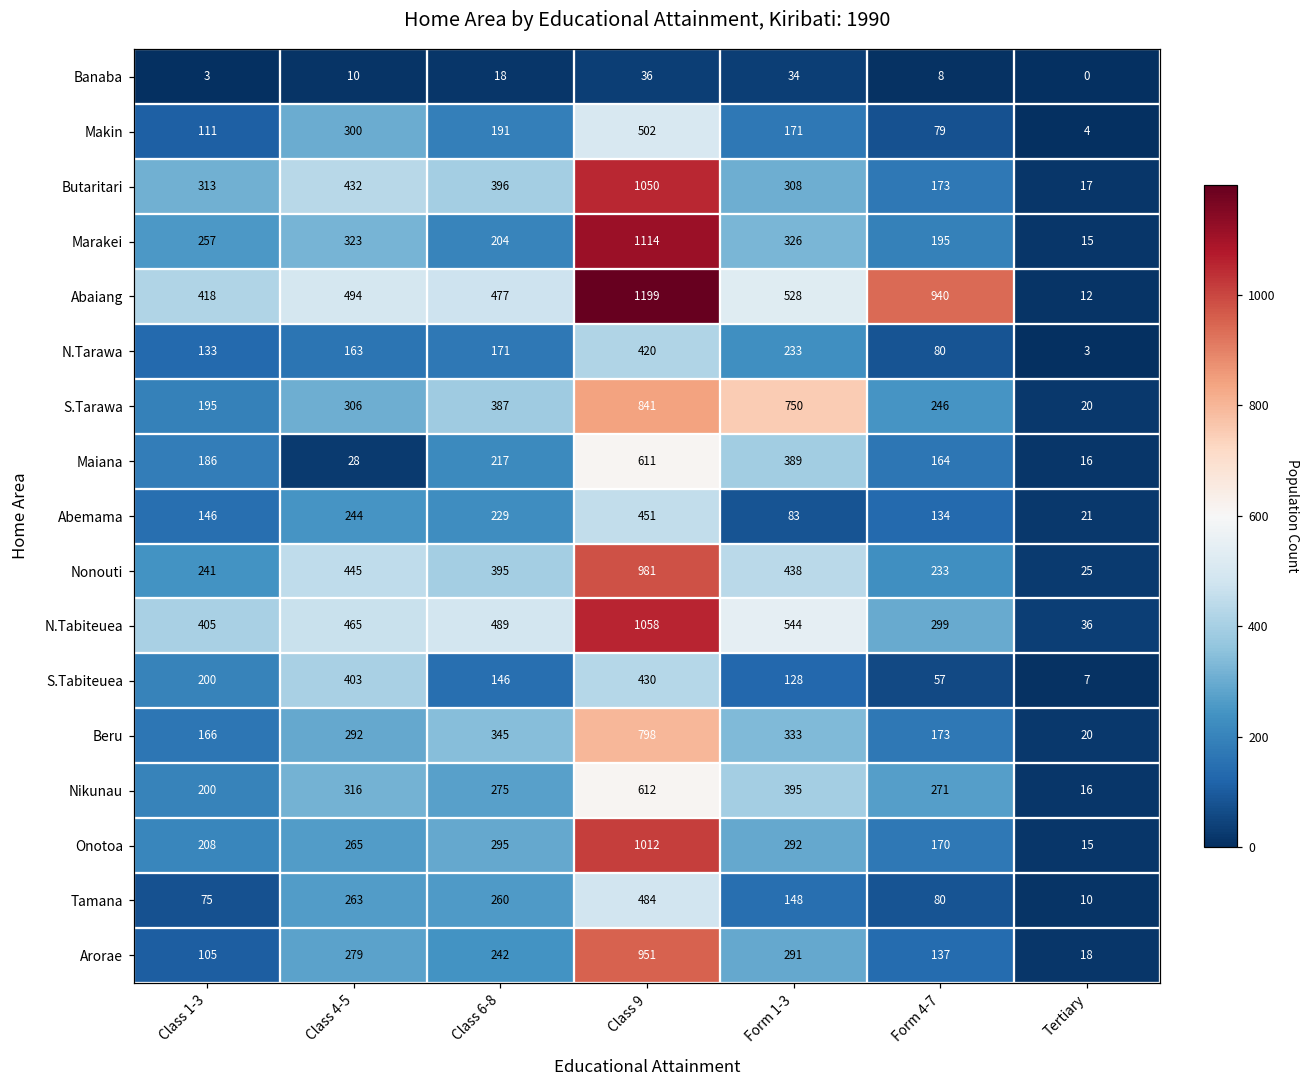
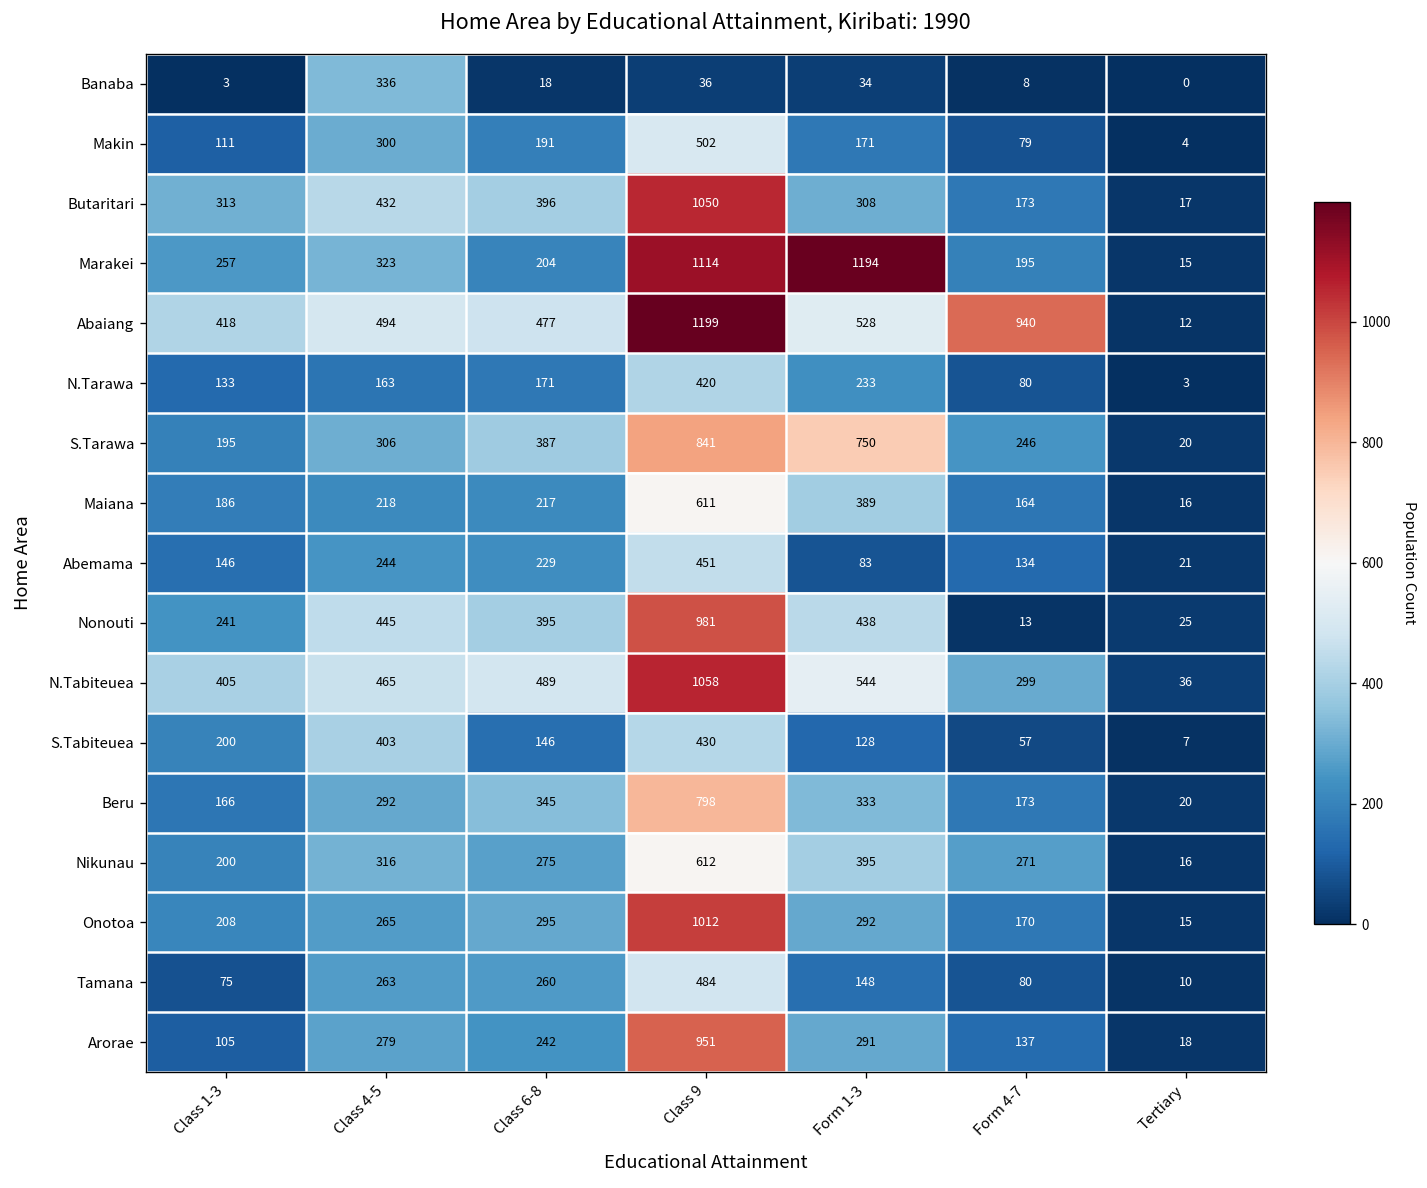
  {
    "Banaba": {
      "Class 1-3": 3,
-     "Class 4-5": 10,
+     "Class 4-5": 336,
      "Class 6-8": 18,
      "Class 9": 36,
      "Form 1-3": 34,
      "Form 4-7": 8,
      "Tertiary": 0
    },
    "Makin": {
      "Class 1-3": 111,
      "Class 4-5": 300,
      "Class 6-8": 191,
      "Class 9": 502,
      "Form 1-3": 171,
      "Form 4-7": 79,
      "Tertiary": 4
    },
    "Butaritari": {
      "Class 1-3": 313,
      "Class 4-5": 432,
      "Class 6-8": 396,
      "Class 9": 1050,
      "Form 1-3": 308,
      "Form 4-7": 173,
      "Tertiary": 17
    },
    "Marakei": {
      "Class 1-3": 257,
      "Class 4-5": 323,
      "Class 6-8": 204,
      "Class 9": 1114,
-     "Form 1-3": 326,
+     "Form 1-3": 1194,
      "Form 4-7": 195,
      "Tertiary": 15
    },
    "Abaiang": {
      "Class 1-3": 418,
      "Class 4-5": 494,
      "Class 6-8": 477,
      "Class 9": 1199,
      "Form 1-3": 528,
      "Form 4-7": 940,
      "Tertiary": 12
    },
    "N.Tarawa": {
      "Class 1-3": 133,
      "Class 4-5": 163,
      "Class 6-8": 171,
      "Class 9": 420,
      "Form 1-3": 233,
      "Form 4-7": 80,
      "Tertiary": 3
    },
    "S.Tarawa": {
      "Class 1-3": 195,
      "Class 4-5": 306,
      "Class 6-8": 387,
      "Class 9": 841,
      "Form 1-3": 750,
      "Form 4-7": 246,
      "Tertiary": 20
    },
    "Maiana": {
      "Class 1-3": 186,
-     "Class 4-5": 28,
+     "Class 4-5": 218,
      "Class 6-8": 217,
      "Class 9": 611,
      "Form 1-3": 389,
      "Form 4-7": 164,
      "Tertiary": 16
    },
    "Abemama": {
      "Class 1-3": 146,
      "Class 4-5": 244,
      "Class 6-8": 229,
      "Class 9": 451,
      "Form 1-3": 83,
      "Form 4-7": 134,
      "Tertiary": 21
    },
    "Nonouti": {
      "Class 1-3": 241,
      "Class 4-5": 445,
      "Class 6-8": 395,
      "Class 9": 981,
      "Form 1-3": 438,
-     "Form 4-7": 233,
+     "Form 4-7": 13,
      "Tertiary": 25
    },
    "N.Tabiteuea": {
      "Class 1-3": 405,
      "Class 4-5": 465,
      "Class 6-8": 489,
      "Class 9": 1058,
      "Form 1-3": 544,
      "Form 4-7": 299,
      "Tertiary": 36
    },
    "S.Tabiteuea": {
      "Class 1-3": 200,
      "Class 4-5": 403,
      "Class 6-8": 146,
      "Class 9": 430,
      "Form 1-3": 128,
      "Form 4-7": 57,
      "Tertiary": 7
    },
    "Beru": {
      "Class 1-3": 166,
      "Class 4-5": 292,
      "Class 6-8": 345,
      "Class 9": 798,
      "Form 1-3": 333,
      "Form 4-7": 173,
      "Tertiary": 20
    },
    "Nikunau": {
      "Class 1-3": 200,
      "Class 4-5": 316,
      "Class 6-8": 275,
      "Class 9": 612,
      "Form 1-3": 395,
      "Form 4-7": 271,
      "Tertiary": 16
    },
    "Onotoa": {
      "Class 1-3": 208,
      "Class 4-5": 265,
      "Class 6-8": 295,
      "Class 9": 1012,
      "Form 1-3": 292,
      "Form 4-7": 170,
      "Tertiary": 15
    },
    "Tamana": {
      "Class 1-3": 75,
      "Class 4-5": 263,
      "Class 6-8": 260,
      "Class 9": 484,
      "Form 1-3": 148,
      "Form 4-7": 80,
      "Tertiary": 10
    },
    "Arorae": {
      "Class 1-3": 105,
      "Class 4-5": 279,
      "Class 6-8": 242,
      "Class 9": 951,
      "Form 1-3": 291,
      "Form 4-7": 137,
      "Tertiary": 18
    }
  }
